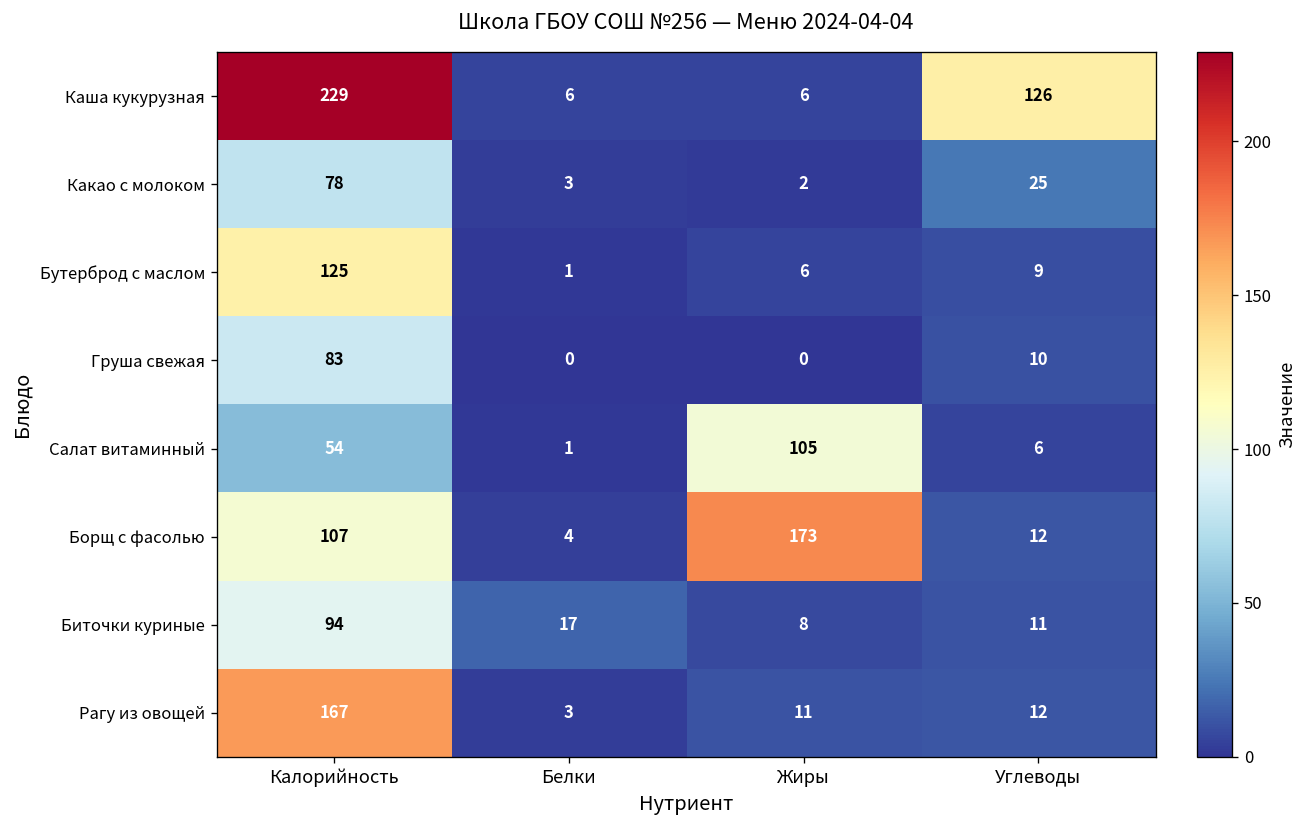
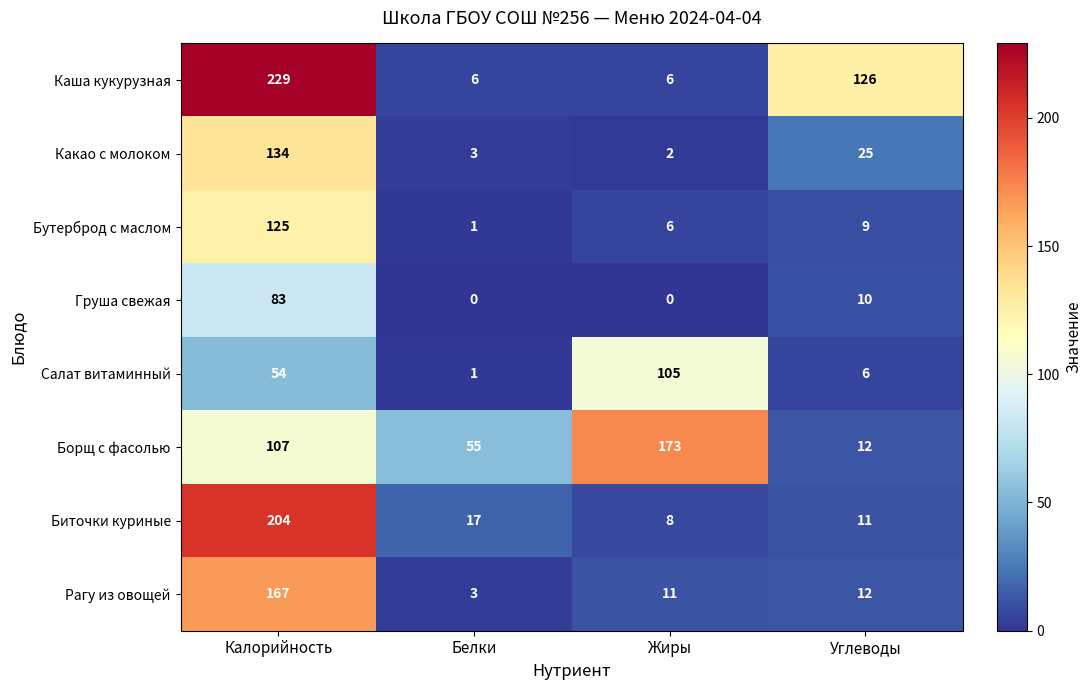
  {
    "Каша кукурузная": {
      "Калорийность": 229,
      "Белки": 6,
      "Жиры": 6,
      "Углеводы": 126
    },
    "Какао с молоком": {
-     "Калорийность": 78,
+     "Калорийность": 134,
      "Белки": 3,
      "Жиры": 2,
      "Углеводы": 25
    },
    "Бутерброд с маслом": {
      "Калорийность": 125,
      "Белки": 1,
      "Жиры": 6,
      "Углеводы": 9
    },
    "Груша свежая": {
      "Калорийность": 83,
      "Белки": 0,
      "Жиры": 0,
      "Углеводы": 10
    },
    "Салат витаминный": {
      "Калорийность": 54,
      "Белки": 1,
      "Жиры": 105,
      "Углеводы": 6
    },
    "Борщ с фасолью": {
      "Калорийность": 107,
-     "Белки": 4,
+     "Белки": 55,
      "Жиры": 173,
      "Углеводы": 12
    },
    "Биточки куриные": {
-     "Калорийность": 94,
+     "Калорийность": 204,
      "Белки": 17,
      "Жиры": 8,
      "Углеводы": 11
    },
    "Рагу из овощей": {
      "Калорийность": 167,
      "Белки": 3,
      "Жиры": 11,
      "Углеводы": 12
    }
  }
